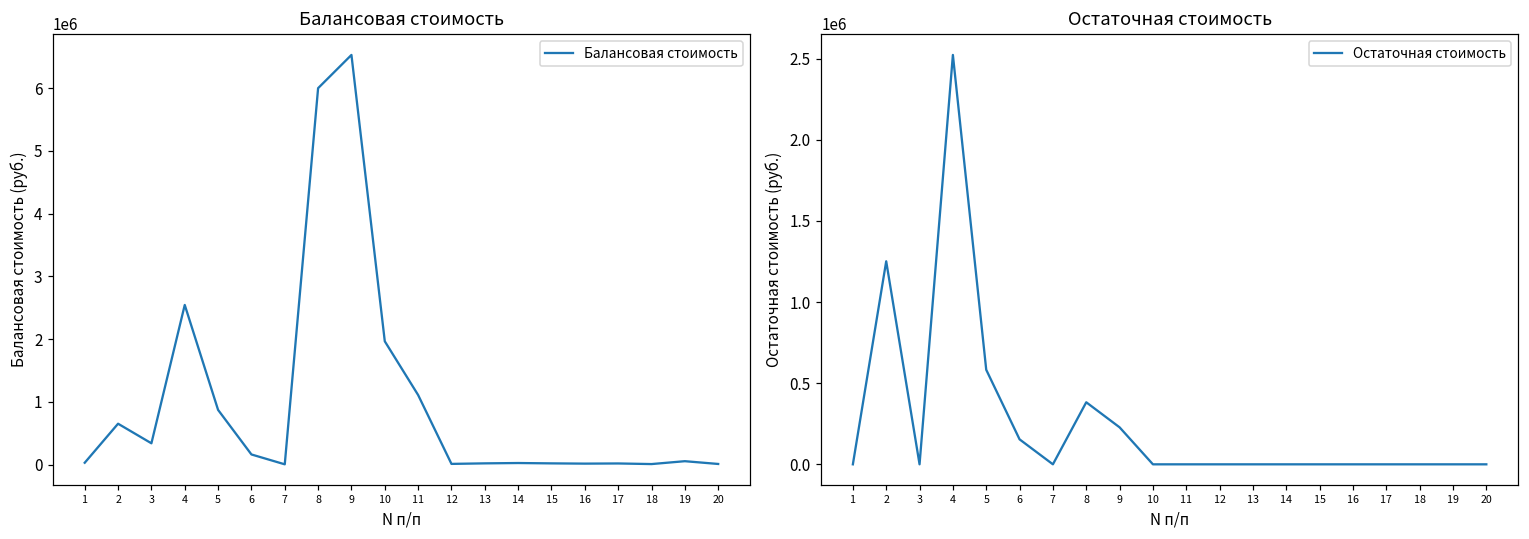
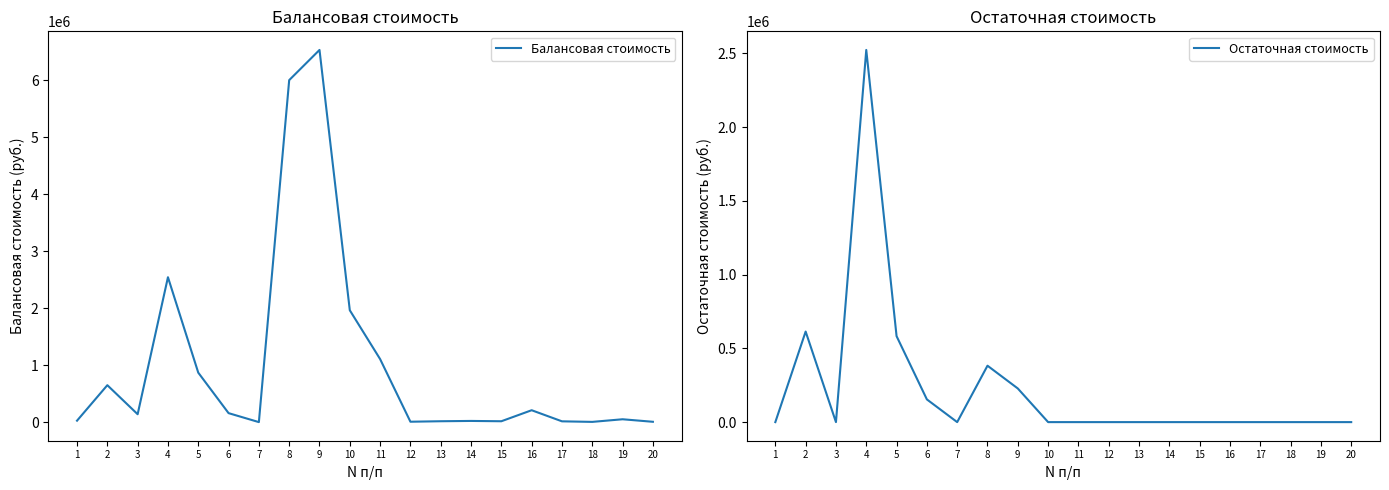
  {
    "Балансовая стоимость": {
      "1": 0,
      "2": 700000,
-     "3": 300000,
+     "3": 100000,
      "4": 2500000,
      "5": 900000,
      "6": 200000,
      "7": 0,
      "8": 6000000,
      "9": 6500000,
      "10": 2000000,
      "11": 1100000,
      "12": 0,
      "13": 0,
      "14": 0,
      "15": 0,
-     "16": 0,
+     "16": 200000,
      "17": 0,
      "18": 0,
      "19": 100000,
      "20": 0
    },
    "Остаточная стоимость": {
      "1": 0,
-     "2": 1250000,
+     "2": 610000,
      "3": 0,
      "4": 2520000,
      "5": 580000,
      "6": 150000,
      "7": 0,
      "8": 380000,
      "9": 230000,
      "10": 0,
      "11": 0,
      "12": 0,
      "13": 0,
      "14": 0,
      "15": 0,
      "16": 0,
      "17": 0,
      "18": 0,
      "19": 0,
      "20": 0
    }
  }
